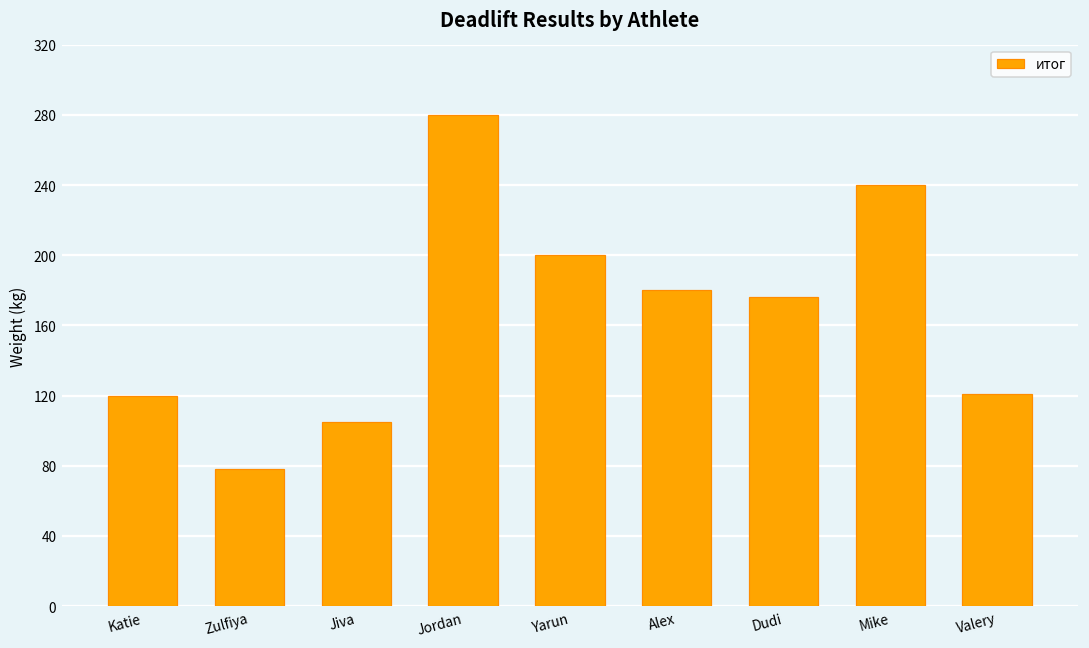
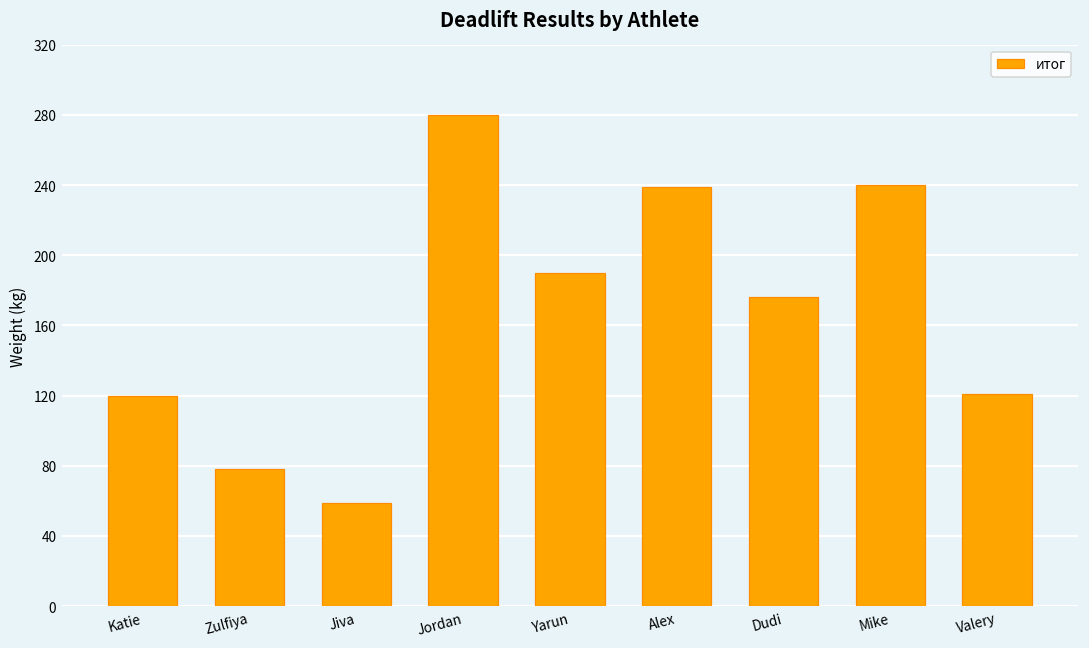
  {
    "Katie": 120,
    "Zulfiya": 78,
-   "Jiva": 105,
+   "Jiva": 59,
    "Jordan": 280,
-   "Yarun": 200,
-   "Alex": 180,
+   "Yarun": 190,
+   "Alex": 239,
    "Dudi": 176,
    "Mike": 240,
    "Valery": 121
  }
